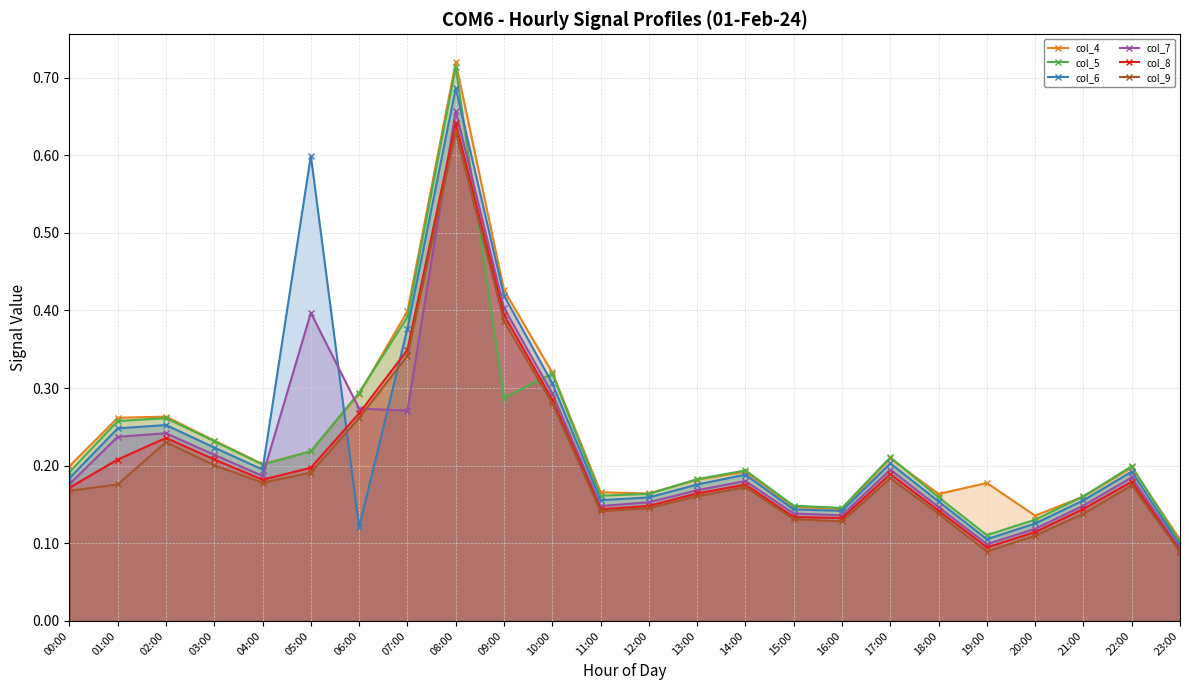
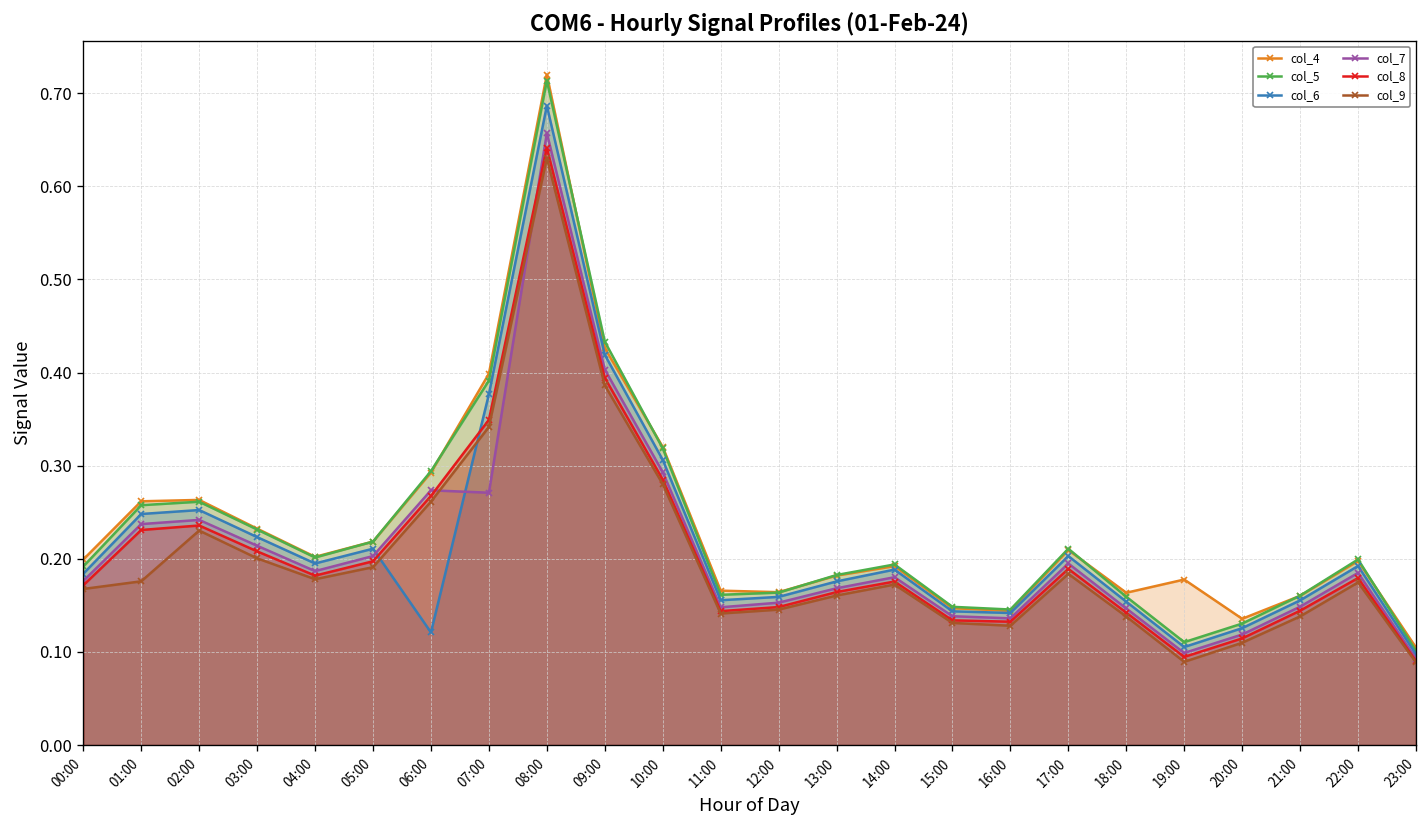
  {
    "col_4": {
      "00:00": 0.20,
      "01:00": 0.26,
      "07:00": 0.40,
      "08:00": 0.72,
      "09:00": 0.43,
      "11:00": 0.17,
      "18:00": 0.16,
      "19:00": 0.18,
      "20:00": 0.14,
      "23:00": 0.10
    },
    "col_5": {
      "00:00": 0.19,
      "01:00": 0.26,
      "07:00": 0.39,
      "08:00": 0.71,
-     "09:00": 0.29,
+     "09:00": 0.43,
      "11:00": 0.16,
      "18:00": 0.16,
      "19:00": 0.11,
      "20:00": 0.13,
      "23:00": 0.10
    },
    "col_6": {
      "00:00": 0.18,
      "01:00": 0.25,
      "02:00": 0.25,
      "03:00": 0.22,
      "04:00": 0.20,
-     "05:00": 0.60,
+     "05:00": 0.21,
      "06:00": 0.12,
      "07:00": 0.38,
      "08:00": 0.69,
      "09:00": 0.42,
      "10:00": 0.31,
      "11:00": 0.16,
      "12:00": 0.16,
      "13:00": 0.18,
      "14:00": 0.19,
      "15:00": 0.14,
      "17:00": 0.20,
      "18:00": 0.15,
      "19:00": 0.11,
      "20:00": 0.13,
      "21:00": 0.16,
      "22:00": 0.19,
      "23:00": 0.10
    },
    "col_7": {
      "00:00": 0.18,
      "01:00": 0.24,
      "02:00": 0.24,
      "03:00": 0.21,
      "04:00": 0.19,
-     "05:00": 0.40,
+     "05:00": 0.20,
      "06:00": 0.27,
      "07:00": 0.27,
      "08:00": 0.66,
      "09:00": 0.40,
      "10:00": 0.29,
      "11:00": 0.15,
      "12:00": 0.15,
      "13:00": 0.17,
      "14:00": 0.18,
      "15:00": 0.14,
      "16:00": 0.14,
      "17:00": 0.20,
      "18:00": 0.15,
      "19:00": 0.10,
      "20:00": 0.12,
      "21:00": 0.15,
      "22:00": 0.18
    },
    "col_8": {
      "00:00": 0.17,
-     "01:00": 0.21,
+     "01:00": 0.23,
      "02:00": 0.24,
      "03:00": 0.21,
      "04:00": 0.18,
      "05:00": 0.20,
      "06:00": 0.27,
      "07:00": 0.35,
      "08:00": 0.64,
      "09:00": 0.39,
      "10:00": 0.29,
      "13:00": 0.16,
      "16:00": 0.13,
      "17:00": 0.19,
      "18:00": 0.14,
      "19:00": 0.09,
      "20:00": 0.11,
      "21:00": 0.14,
      "22:00": 0.18
    },
    "col_9": {
      "00:00": 0.17,
      "01:00": 0.18,
      "02:00": 0.23,
      "03:00": 0.20,
      "04:00": 0.18,
      "05:00": 0.19,
      "06:00": 0.26,
      "07:00": 0.34,
      "08:00": 0.63,
      "09:00": 0.39,
      "10:00": 0.28,
      "13:00": 0.16,
      "16:00": 0.13,
      "17:00": 0.18,
      "18:00": 0.14,
      "19:00": 0.09,
      "20:00": 0.11,
      "21:00": 0.14,
      "22:00": 0.17
    }
  }
